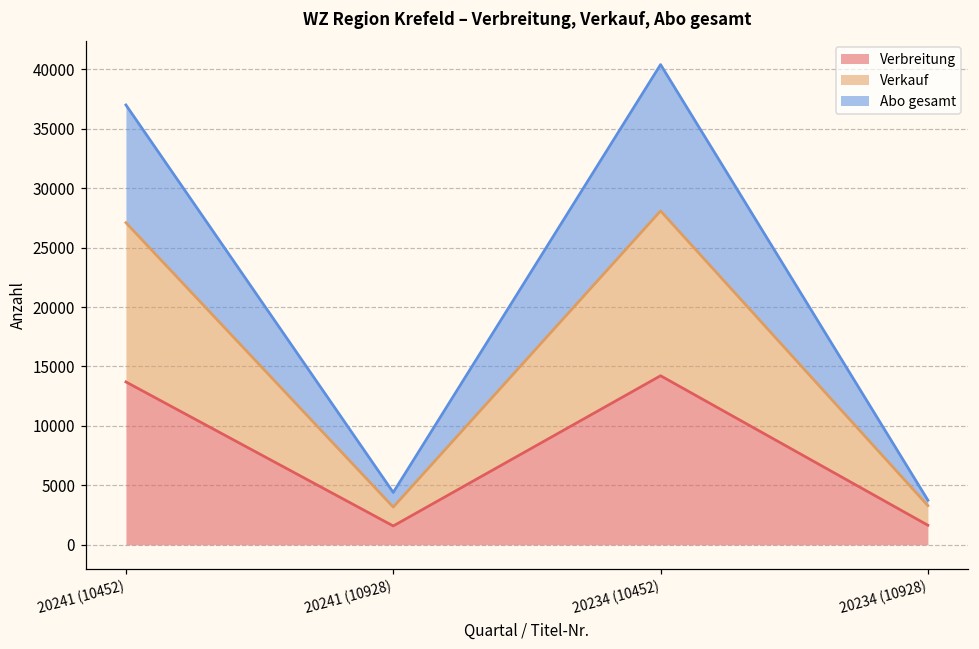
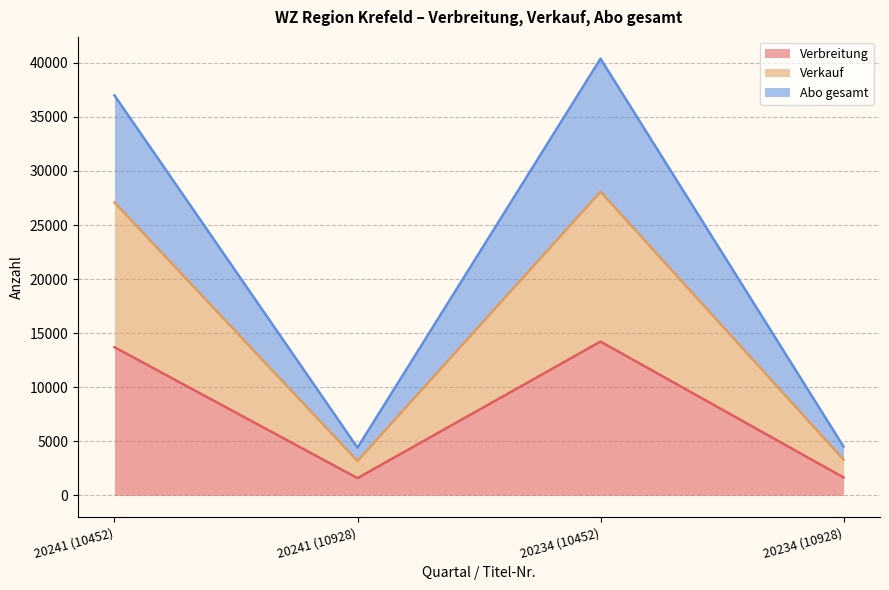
  {
    "Abo gesamt": {
      "20241 (10452)": 9900,
      "20241 (10928)": 1200,
      "20234 (10452)": 12300,
-     "20234 (10928)": 500
+     "20234 (10928)": 1200
    }
  }
